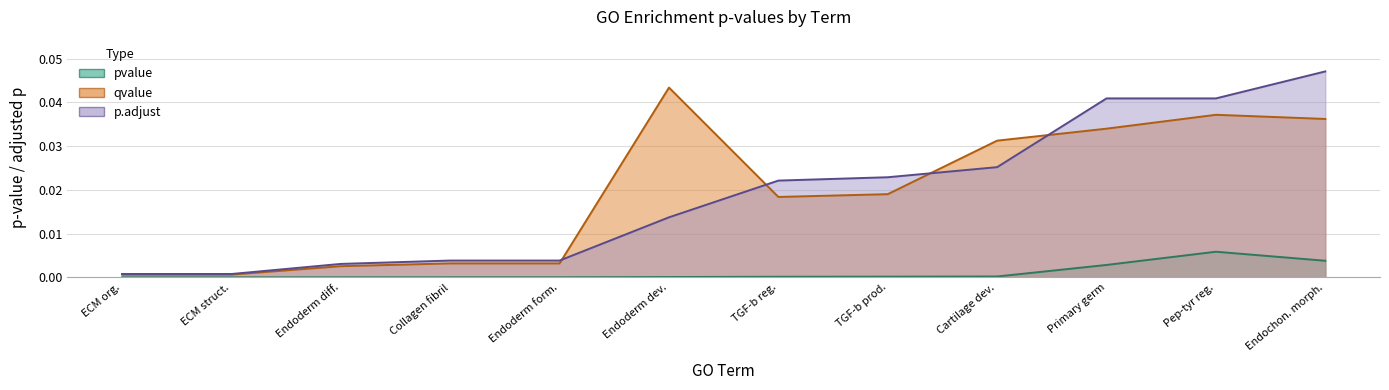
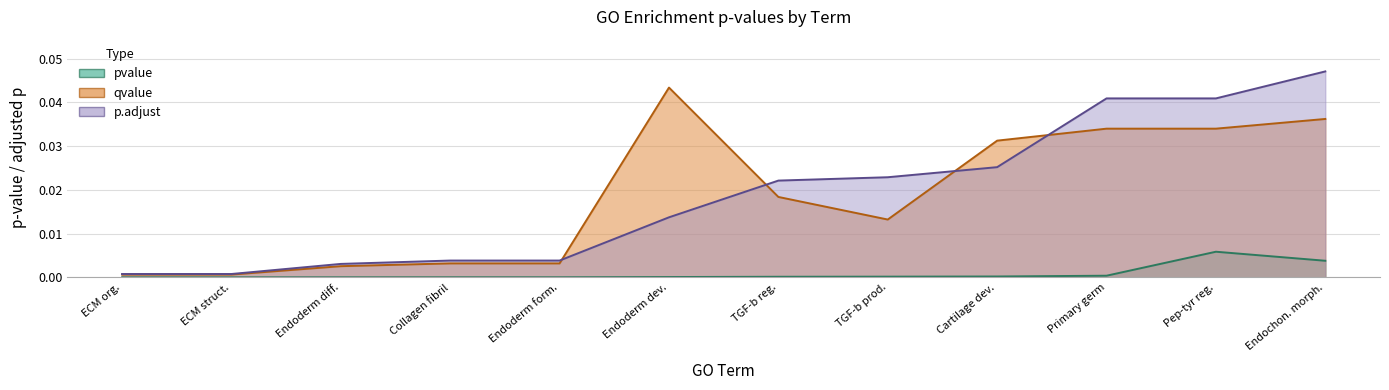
  {
    "pvalue": {
      "ECM org.": 0.000,
      "ECM struct.": 0.000,
      "Endoderm diff.": 0.000,
      "Collagen fibril": 0.000,
      "Endoderm form.": 0.000,
      "Endoderm dev.": 0.000,
      "TGF-b reg.": 0.000,
      "TGF-b prod.": 0.000,
      "Cartilage dev.": 0.000,
-     "Primary germ": 0.003,
+     "Primary germ": 0.000,
      "Pep-tyr reg.": 0.006,
      "Endochon. morph.": 0.004
    },
    "qvalue": {
      "Collagen fibril": 0.003,
      "Endoderm form.": 0.003,
      "Endoderm dev.": 0.043,
      "TGF-b reg.": 0.018,
-     "TGF-b prod.": 0.019,
+     "TGF-b prod.": 0.013,
      "Cartilage dev.": 0.031,
      "Primary germ": 0.034,
-     "Pep-tyr reg.": 0.037,
+     "Pep-tyr reg.": 0.034,
      "Endochon. morph.": 0.036
    },
    "p.adjust": {
      "Collagen fibril": 0.004,
      "Endoderm form.": 0.004,
      "Endoderm dev.": 0.014,
      "TGF-b reg.": 0.022,
      "TGF-b prod.": 0.023,
      "Cartilage dev.": 0.025,
      "Primary germ": 0.041,
      "Pep-tyr reg.": 0.041,
      "Endochon. morph.": 0.047
    }
  }
